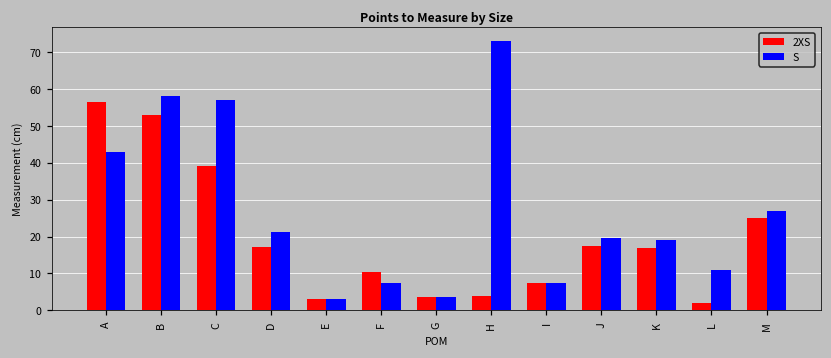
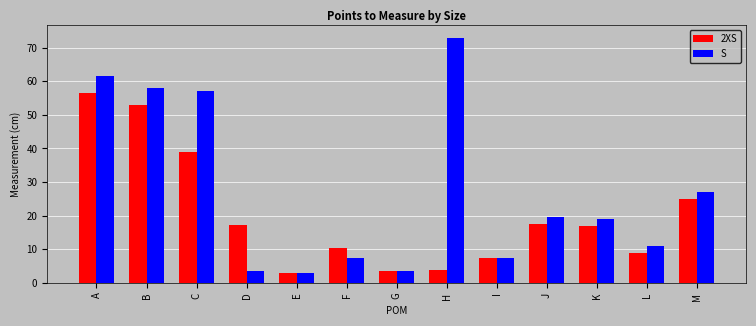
  {
    "2XS": {
      "A": 57,
      "B": 53,
      "C": 39,
      "D": 17,
      "E": 3,
      "F": 10,
      "G": 4,
      "H": 4,
      "I": 8,
      "J": 18,
      "K": 17,
-     "L": 2,
+     "L": 9,
      "M": 25
    },
    "S": {
-     "A": 43,
+     "A": 62,
      "B": 58,
      "C": 57,
-     "D": 21,
+     "D": 4,
      "E": 3,
      "F": 7,
      "G": 4,
      "H": 73,
      "I": 8,
      "J": 20,
      "K": 19,
      "L": 11,
      "M": 27
    }
  }
